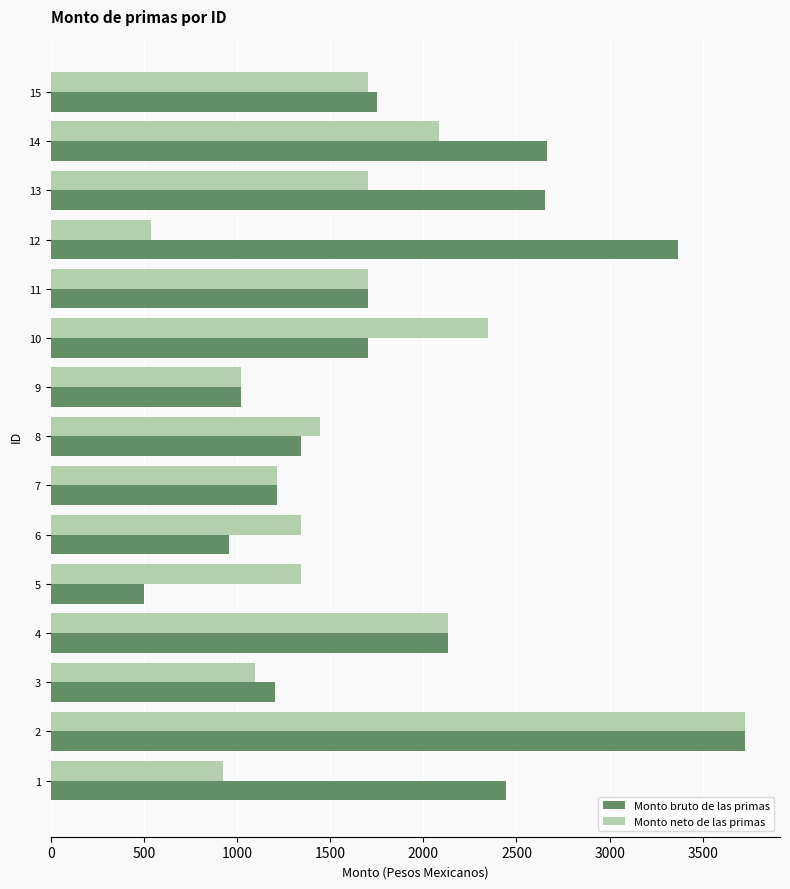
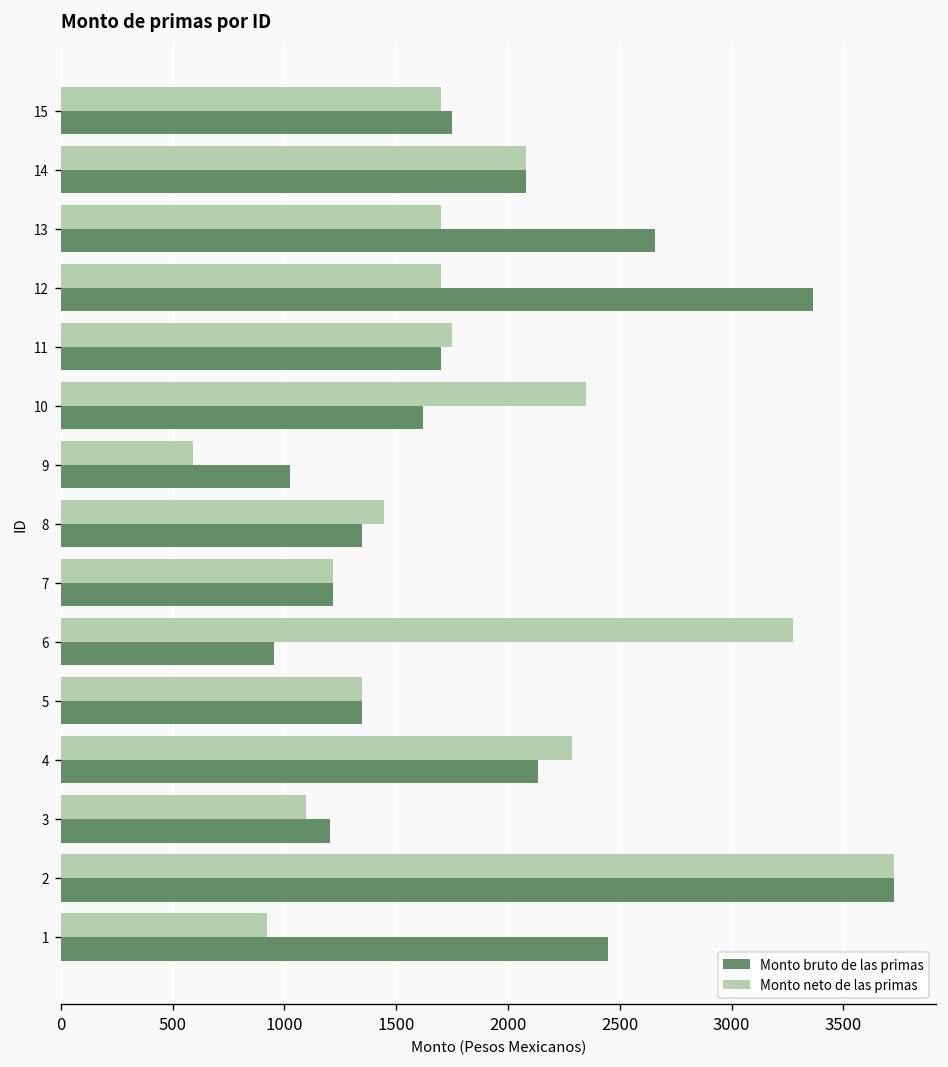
  {
    "Monto bruto de las primas": {
      "15": 1750,
-     "14": 2660,
+     "14": 2080,
      "13": 2660,
      "12": 3370,
      "11": 1700,
-     "10": 1700,
+     "10": 1620,
      "9": 1020,
      "8": 1350,
      "7": 1220,
      "6": 950,
-     "5": 500,
+     "5": 1350,
      "4": 2130,
      "3": 1200,
      "2": 3730,
      "1": 2450
    },
    "Monto neto de las primas": {
      "15": 1700,
      "14": 2080,
      "13": 1700,
-     "12": 540,
-     "11": 1700,
+     "12": 1700,
+     "11": 1750,
      "10": 2350,
-     "9": 1020,
+     "9": 590,
      "8": 1440,
      "7": 1220,
-     "6": 1350,
+     "6": 3280,
      "5": 1350,
-     "4": 2130,
+     "4": 2290,
      "3": 1100,
      "2": 3730,
      "1": 920
    }
  }
